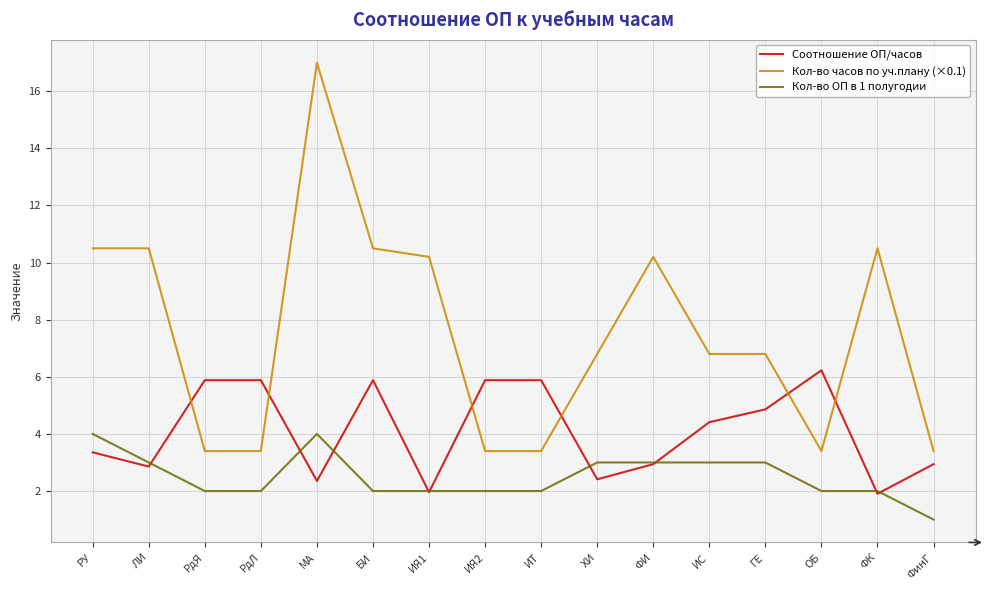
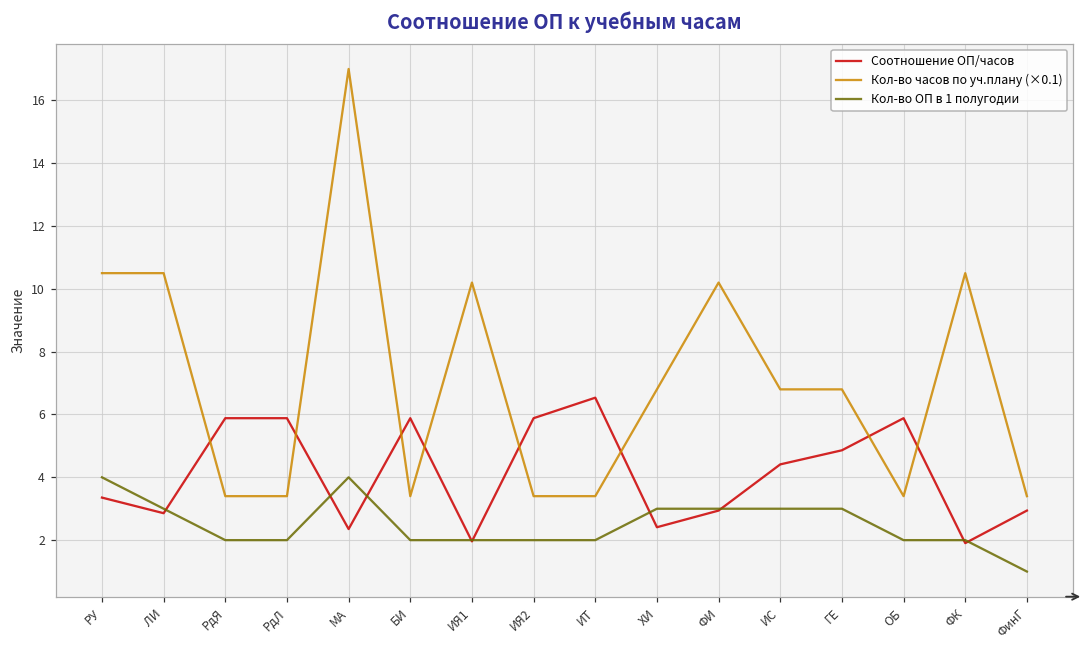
  {
    "Соотношение ОП/часов": {
      "РУ": 3.4,
      "ЛИ": 2.9,
      "РдЯ": 5.9,
      "РдЛ": 5.9,
      "МА": 2.4,
      "БИ": 5.9,
      "ИЯ2": 5.9,
-     "ИТ": 5.9,
+     "ИТ": 6.5,
      "ХИ": 2.4,
      "ИС": 4.4,
      "ГЕ": 4.9,
-     "ОБ": 6.2,
+     "ОБ": 5.9,
      "ФК": 1.9,
      "ФинГ": 2.9
    },
    "Кол-во часов по уч.плану (×0.1)": {
      "РУ": 10.5,
      "ЛИ": 10.5,
      "РдЯ": 3.4,
      "РдЛ": 3.4,
      "МА": 17.0,
-     "БИ": 10.5,
+     "БИ": 3.4,
      "ИЯ1": 10.2,
      "ИЯ2": 3.4,
      "ИТ": 3.4,
      "ХИ": 6.8,
      "ФИ": 10.2,
      "ИС": 6.8,
      "ГЕ": 6.8,
      "ОБ": 3.4,
      "ФК": 10.5,
      "ФинГ": 3.4
    },
    "Кол-во ОП в 1 полугодии": {
      "РУ": 4.0,
      "ЛИ": 3.0,
      "РдЯ": 2.0,
      "РдЛ": 2.0,
      "МА": 4.0,
      "БИ": 2.0,
      "ИЯ2": 2.0,
      "ИТ": 2.0,
      "ХИ": 3.0,
      "ИС": 3.0,
      "ГЕ": 3.0,
      "ОБ": 2.0,
      "ФК": 2.0,
      "ФинГ": 1.0
    }
  }
